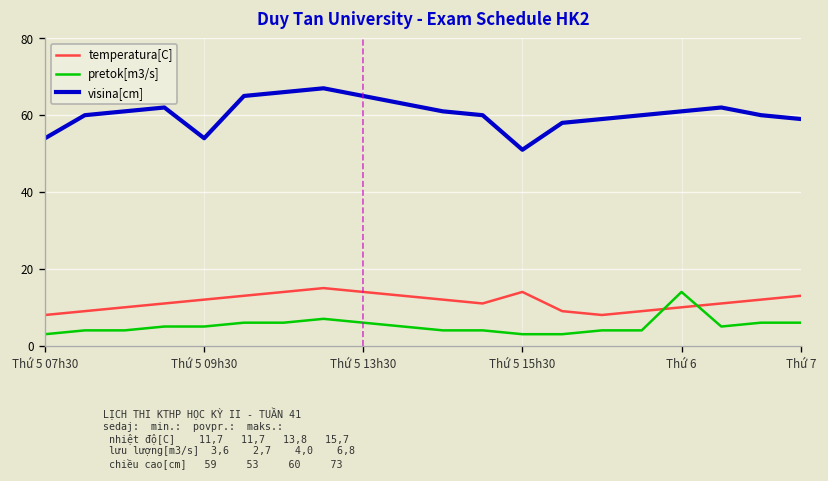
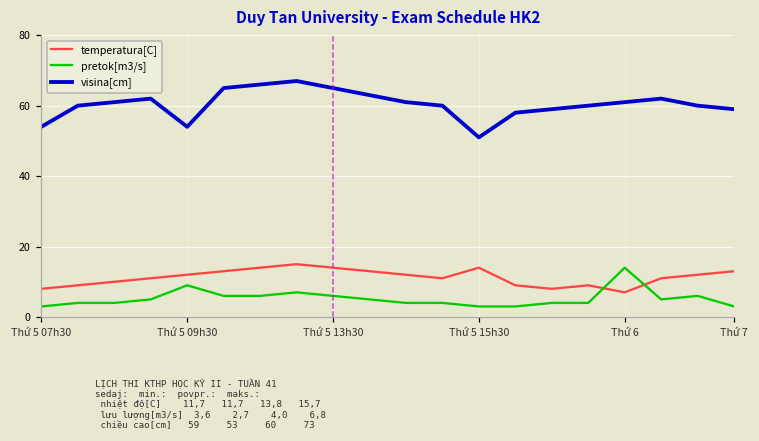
  {
    "temperatura[C]": {
      "Thứ 5 07h30": 8,
      "Thứ 5 09h30": 12,
      "Thứ 5 13h30": 14,
      "Thứ 5 15h30": 14,
-     "Thứ 6": 10,
+     "Thứ 6": 7,
      "Thứ 7": 13
    },
    "pretok[m3/s]": {
      "Thứ 5 07h30": 3,
-     "Thứ 5 09h30": 5,
+     "Thứ 5 09h30": 9,
      "Thứ 5 13h30": 6,
      "Thứ 5 15h30": 3,
      "Thứ 6": 14,
-     "Thứ 7": 6
+     "Thứ 7": 3
    },
    "visina[cm]": {
      "Thứ 5 07h30": 54,
      "Thứ 5 09h30": 54,
      "Thứ 5 13h30": 65,
      "Thứ 5 15h30": 51,
      "Thứ 6": 61,
      "Thứ 7": 59
    }
  }
